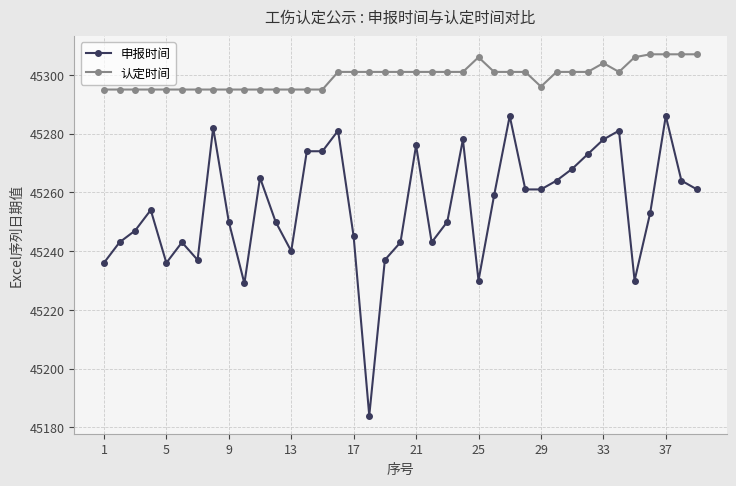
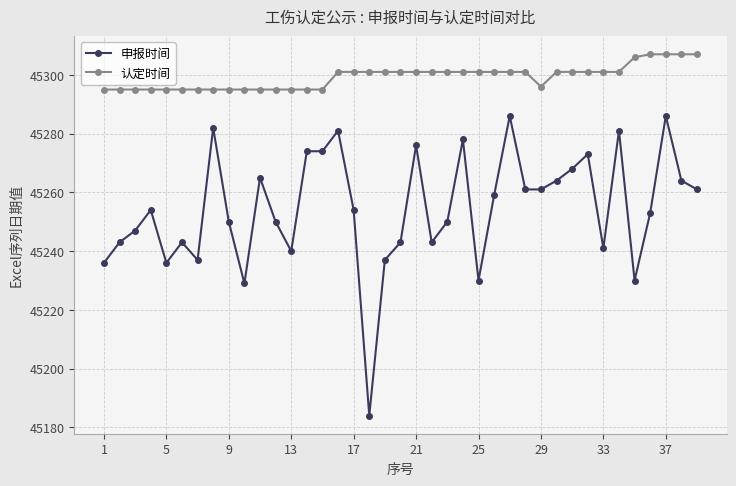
  {
    "申报时间": {
      "1": 45236,
      "5": 45236,
      "9": 45250,
      "13": 45240,
-     "17": 45245,
+     "17": 45254,
      "21": 45276,
      "25": 45230,
      "29": 45261,
-     "33": 45278,
+     "33": 45241,
      "37": 45286
    },
    "认定时间": {
      "1": 45295,
      "5": 45295,
      "9": 45295,
      "13": 45295,
      "17": 45301,
      "21": 45301,
-     "25": 45306,
+     "25": 45301,
      "29": 45296,
-     "33": 45304,
+     "33": 45301,
      "37": 45307
    }
  }
